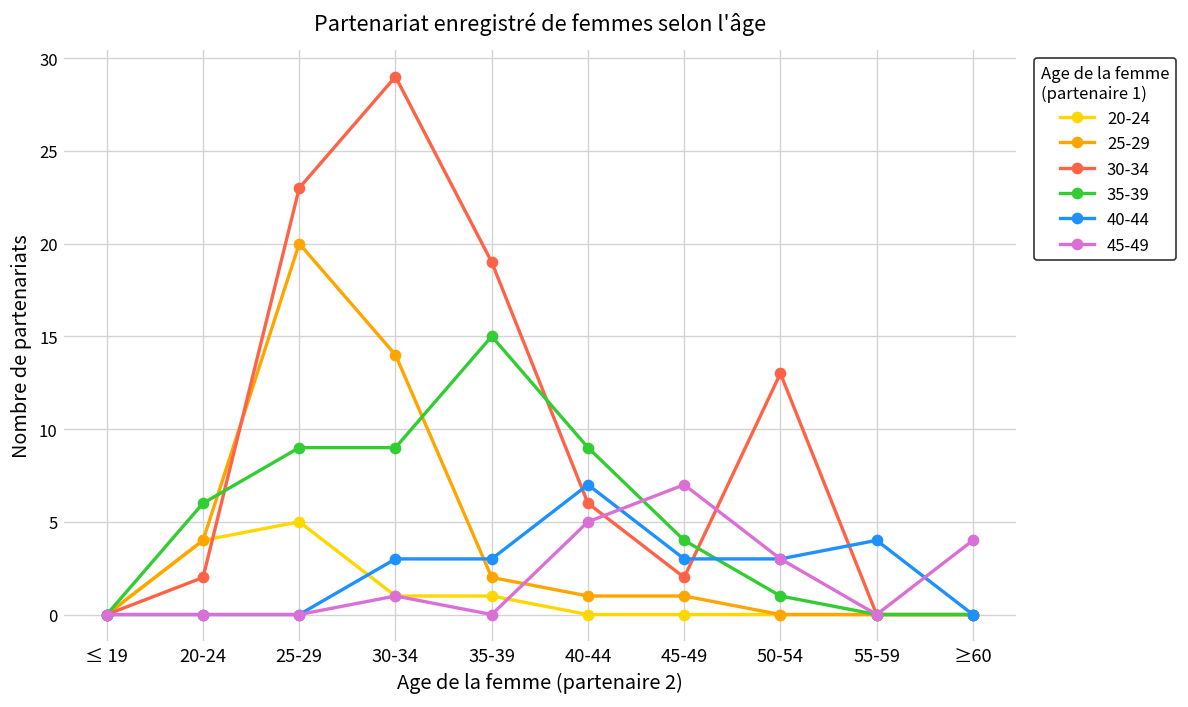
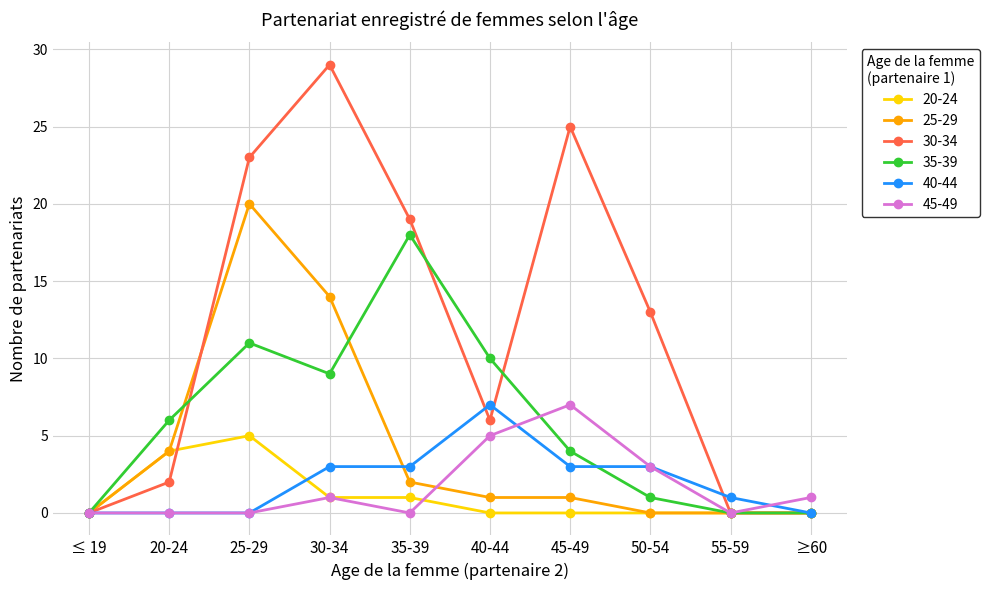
  {
    "30-34": {
      "20-24": 2,
      "25-29": 23,
      "30-34": 29,
      "35-39": 19,
      "40-44": 6,
-     "45-49": 2,
+     "45-49": 25,
      "50-54": 13
    },
    "35-39": {
      "20-24": 6,
-     "25-29": 9,
+     "25-29": 11,
      "30-34": 9,
-     "35-39": 15,
-     "40-44": 9,
+     "35-39": 18,
+     "40-44": 10,
      "45-49": 4,
      "50-54": 1
    },
    "40-44": {
      "30-34": 3,
      "35-39": 3,
      "40-44": 7,
      "45-49": 3,
-     "55-59": 4
+     "55-59": 1
    },
    "45-49": {
      "35-39": 0,
      "40-44": 5,
      "45-49": 7,
-     "≥60": 4
+     "≥60": 1
    }
  }
